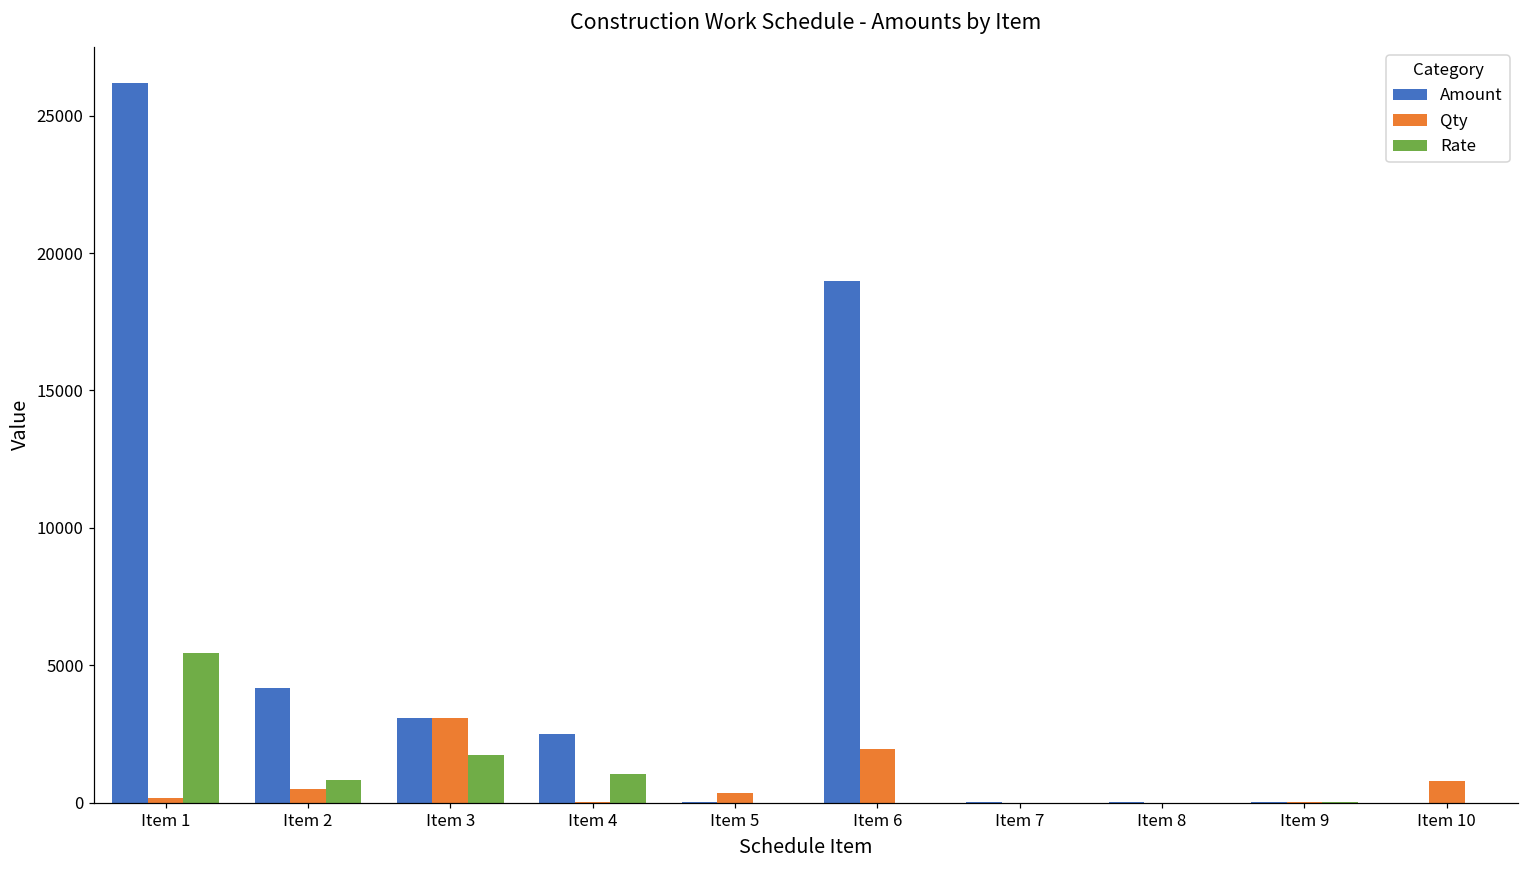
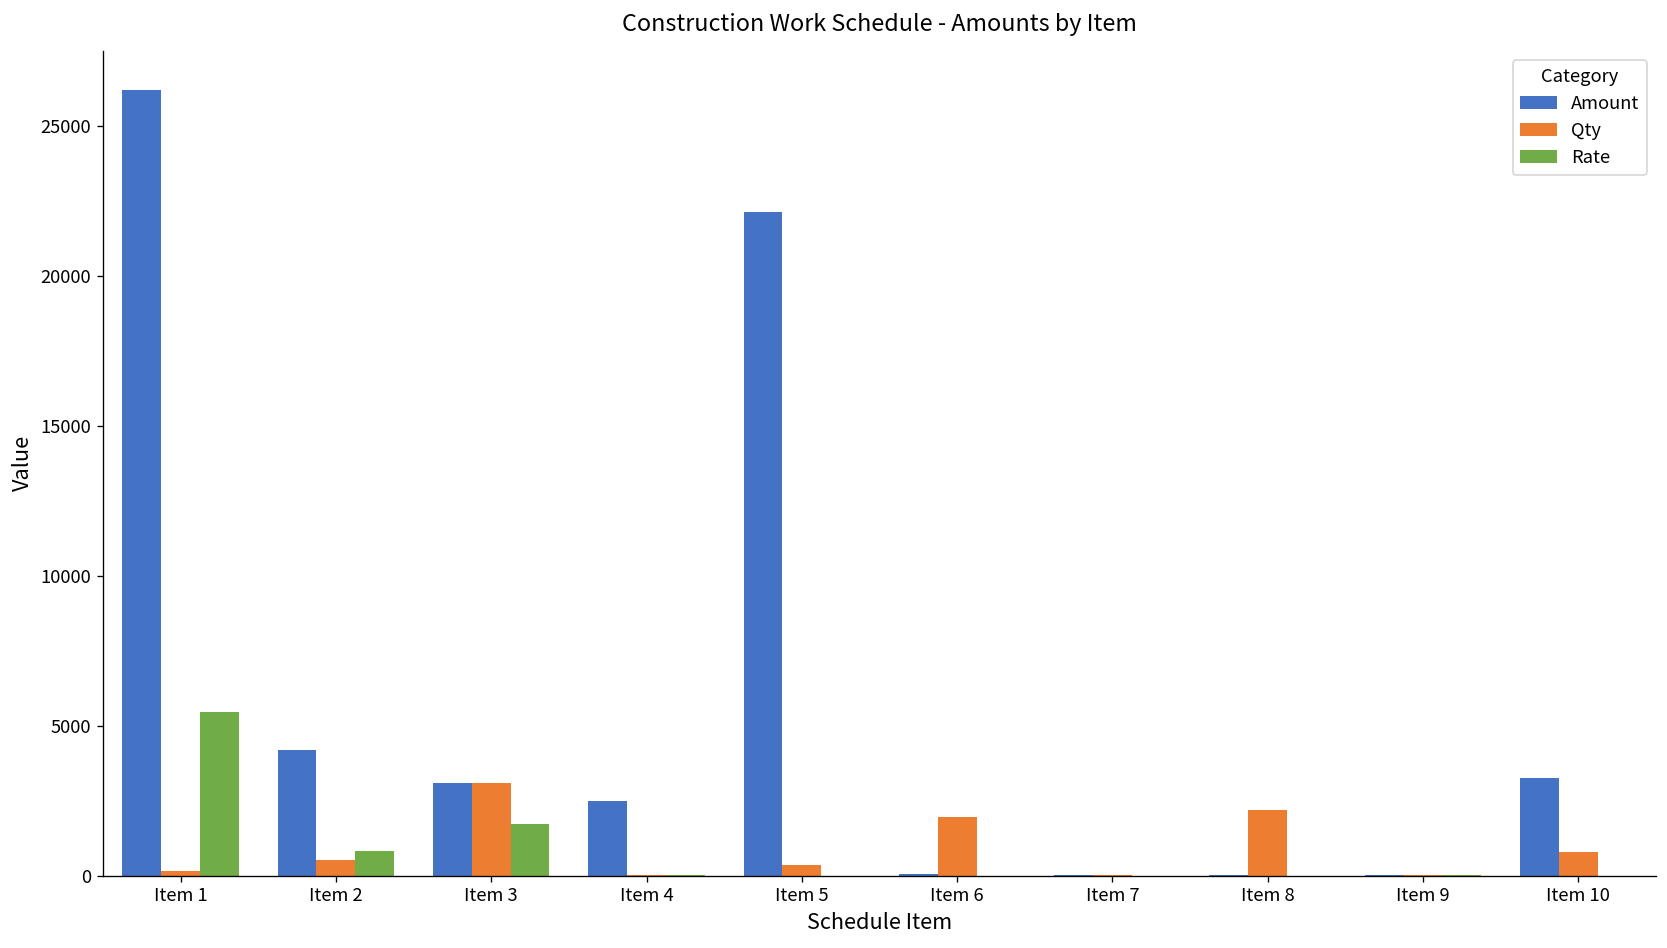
  {
    "Amount": {
      "Item 1": 26200,
      "Item 2": 4200,
      "Item 3": 3100,
      "Item 4": 2500,
-     "Item 5": 0,
-     "Item 6": 19000,
-     "Item 10": 0
+     "Item 5": 22100,
+     "Item 6": 0,
+     "Item 10": 3200
    },
    "Qty": {
      "Item 1": 200,
      "Item 2": 500,
      "Item 3": 3100,
      "Item 5": 400,
      "Item 6": 1900,
-     "Item 8": 0,
+     "Item 8": 2200,
      "Item 10": 800
    },
    "Rate": {
      "Item 1": 5400,
      "Item 2": 800,
      "Item 3": 1700,
-     "Item 4": 1000
+     "Item 4": 0
    }
  }
